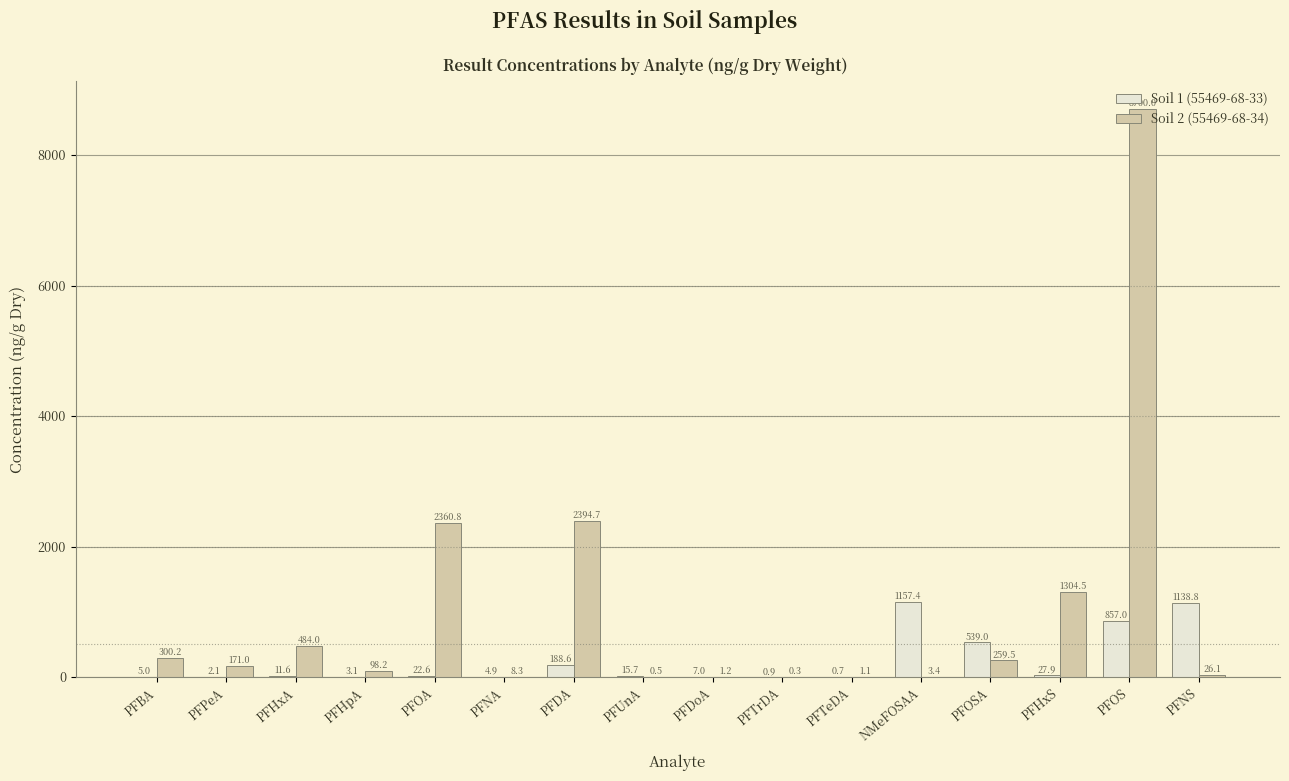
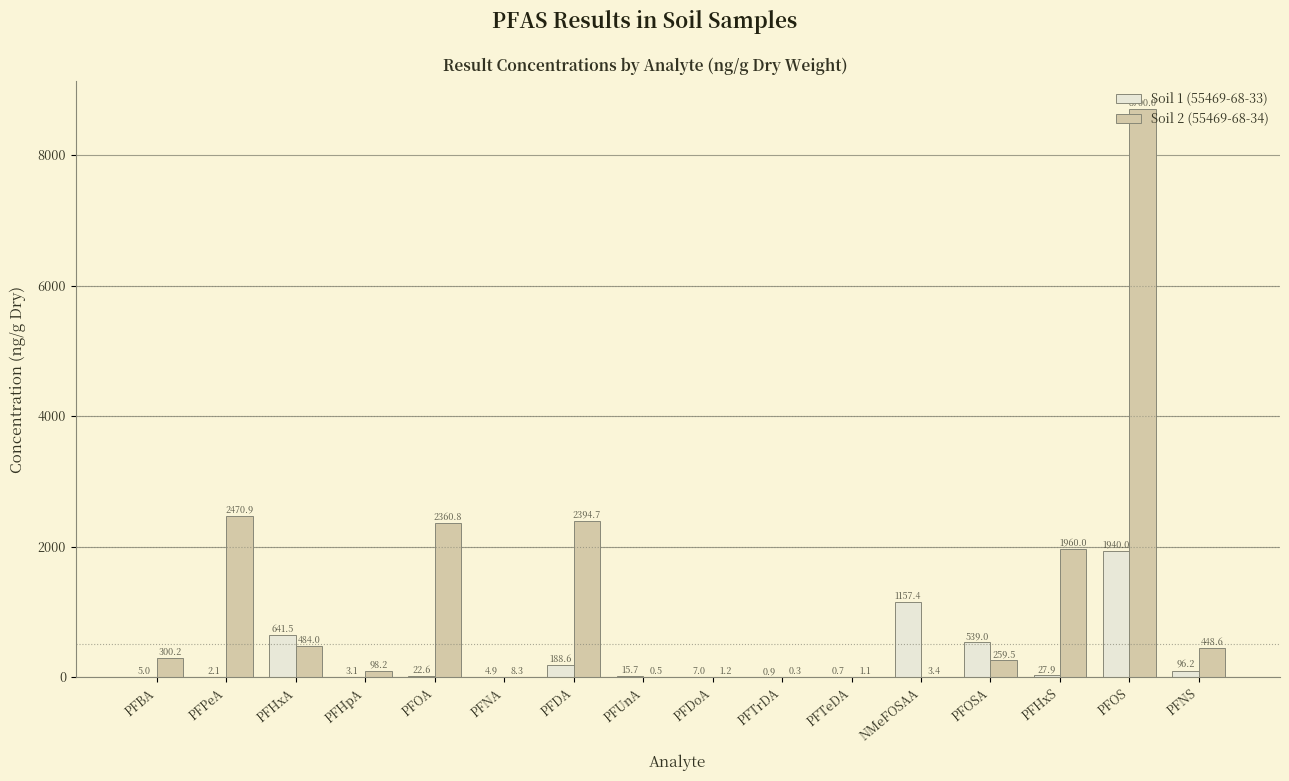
  {
    "Soil 1 (55469-68-33)": {
      "PFBA": 5.0,
      "PFPeA": 2.1,
-     "PFHxA": 11.6,
+     "PFHxA": 641.5,
      "PFHpA": 3.1,
      "PFOA": 22.6,
      "PFNA": 4.9,
      "PFDA": 188.6,
      "PFUnA": 15.7,
      "PFDoA": 7.0,
      "PFTrDA": 0.9,
      "PFTeDA": 0.7,
      "NMeFOSAA": 1157.4,
      "PFOSA": 539.0,
      "PFHxS": 27.9,
-     "PFOS": 857.0,
-     "PFNS": 1138.8
+     "PFOS": 1940.0,
+     "PFNS": 96.2
    },
    "Soil 2 (55469-68-34)": {
      "PFBA": 300.2,
-     "PFPeA": 171.0,
+     "PFPeA": 2470.9,
      "PFHxA": 484.0,
      "PFHpA": 98.2,
      "PFOA": 2360.8,
      "PFNA": 8.3,
      "PFDA": 2394.7,
      "PFUnA": 0.5,
      "PFDoA": 1.2,
      "PFTrDA": 0.3,
      "PFTeDA": 1.1,
      "NMeFOSAA": 3.4,
      "PFOSA": 259.5,
-     "PFHxS": 1304.5,
+     "PFHxS": 1960.0,
      "PFOS": 8700.0,
-     "PFNS": 26.1
+     "PFNS": 448.6
    }
  }
